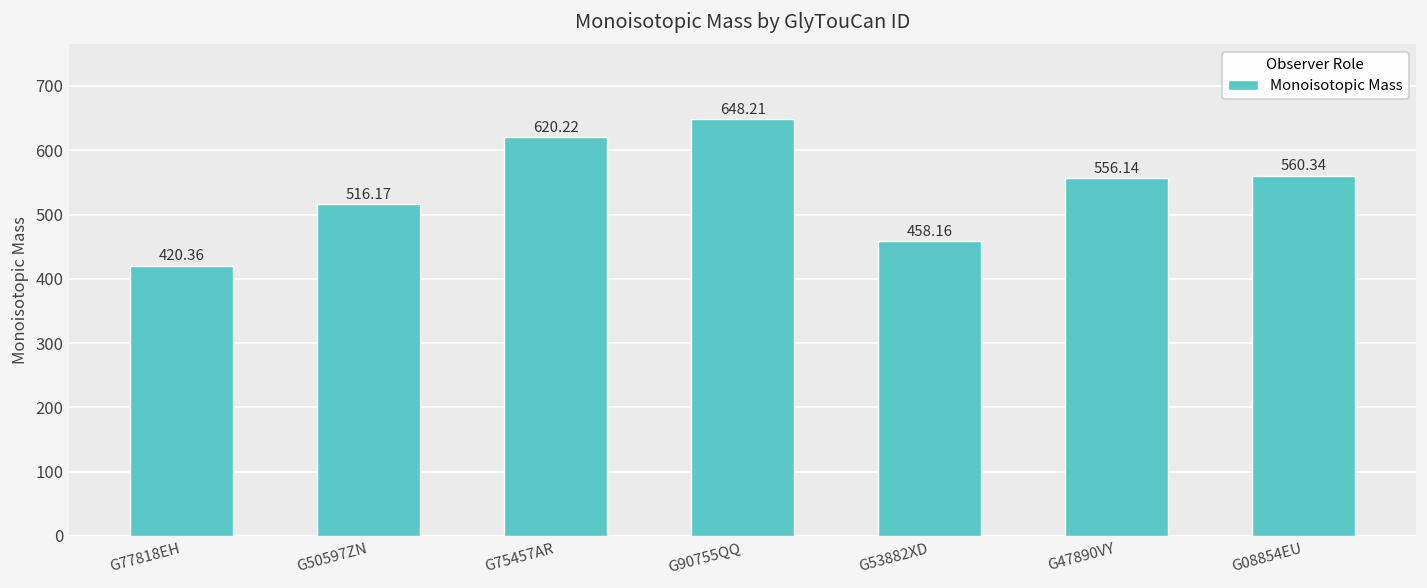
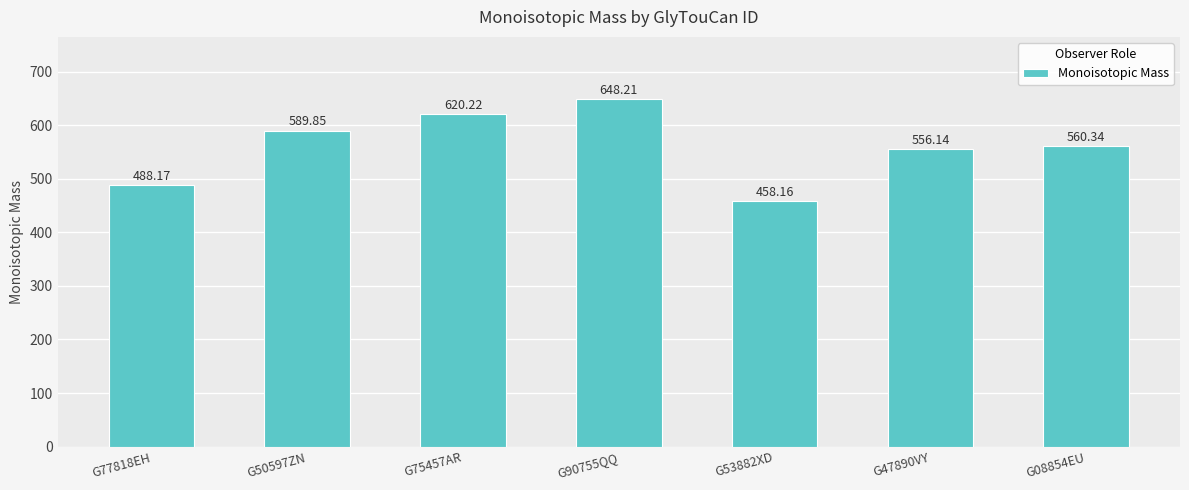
  {
-   "G77818EH": 420.36,
-   "G50597ZN": 516.17,
+   "G77818EH": 488.17,
+   "G50597ZN": 589.85,
    "G75457AR": 620.22,
    "G90755QQ": 648.21,
    "G53882XD": 458.16,
    "G47890VY": 556.14,
    "G08854EU": 560.34
  }
